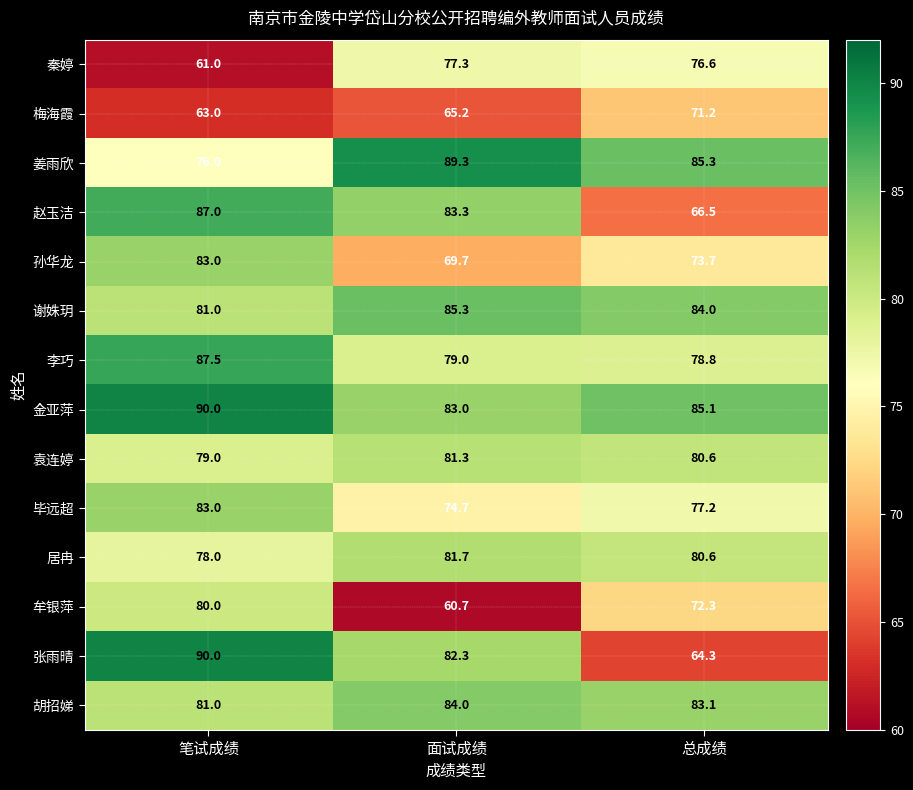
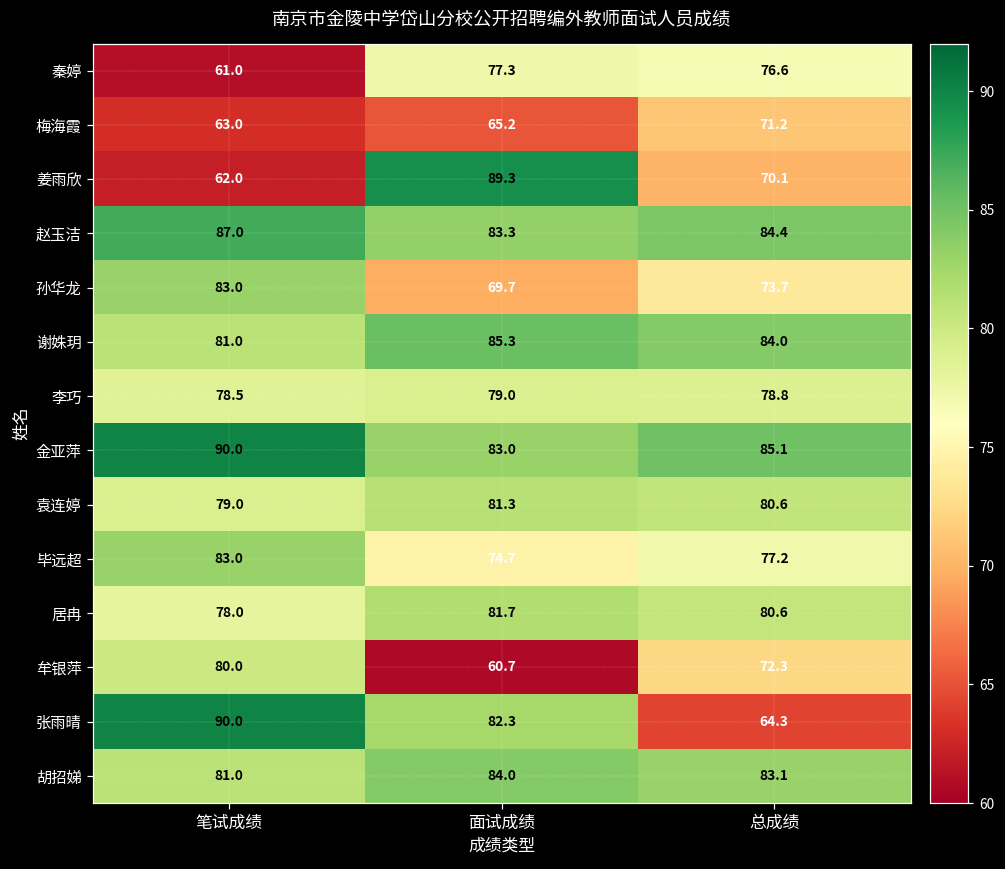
  {
    "秦婷": {
      "笔试成绩": 61.0,
      "面试成绩": 77.3,
      "总成绩": 76.6
    },
    "梅海霞": {
      "笔试成绩": 63.0,
      "面试成绩": 65.2,
      "总成绩": 71.2
    },
    "姜雨欣": {
-     "笔试成绩": 76.0,
+     "笔试成绩": 62.0,
      "面试成绩": 89.3,
-     "总成绩": 85.3
+     "总成绩": 70.1
    },
    "赵玉洁": {
      "笔试成绩": 87.0,
      "面试成绩": 83.3,
-     "总成绩": 66.5
+     "总成绩": 84.4
    },
    "孙华龙": {
      "笔试成绩": 83.0,
      "面试成绩": 69.7,
      "总成绩": 73.7
    },
    "谢姝玥": {
      "笔试成绩": 81.0,
      "面试成绩": 85.3,
      "总成绩": 84.0
    },
    "李巧": {
-     "笔试成绩": 87.5,
+     "笔试成绩": 78.5,
      "面试成绩": 79.0,
      "总成绩": 78.8
    },
    "金亚萍": {
      "笔试成绩": 90.0,
      "面试成绩": 83.0,
      "总成绩": 85.1
    },
    "袁连婷": {
      "笔试成绩": 79.0,
      "面试成绩": 81.3,
      "总成绩": 80.6
    },
    "毕远超": {
      "笔试成绩": 83.0,
      "面试成绩": 74.7,
      "总成绩": 77.2
    },
    "居冉": {
      "笔试成绩": 78.0,
      "面试成绩": 81.7,
      "总成绩": 80.6
    },
    "牟银萍": {
      "笔试成绩": 80.0,
      "面试成绩": 60.7,
      "总成绩": 72.3
    },
    "张雨晴": {
      "笔试成绩": 90.0,
      "面试成绩": 82.3,
      "总成绩": 64.3
    },
    "胡招娣": {
      "笔试成绩": 81.0,
      "面试成绩": 84.0,
      "总成绩": 83.1
    }
  }
